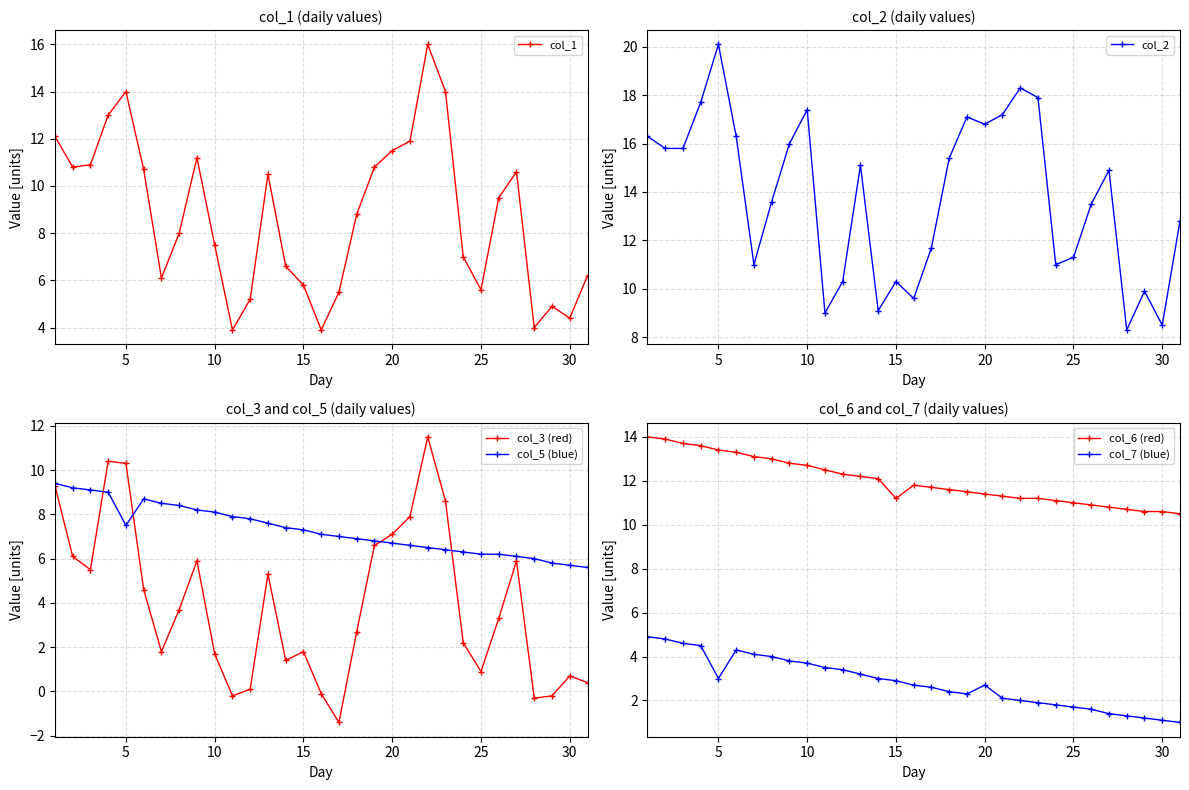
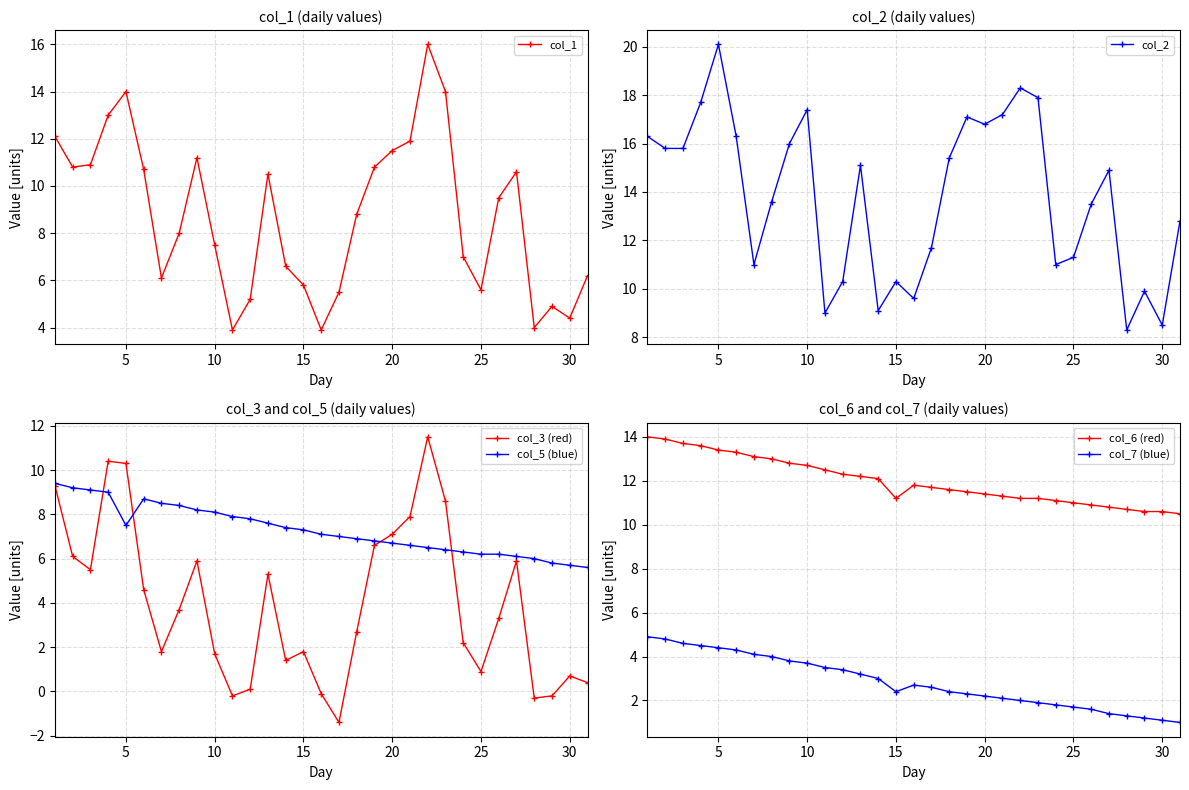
  {
    "col_1 (daily values)": {
      "5": 14.0,
      "10": 7.5,
      "15": 5.8,
      "20": 11.5,
      "25": 5.6,
      "30": 4.4
    },
    "col_2 (daily values)": {
      "5": 20.1,
      "10": 17.4,
      "15": 10.3,
      "20": 16.8,
      "25": 11.3,
      "30": 8.5
    },
    "col_3 and col_5 (daily values)": {
      "col_3 (red)": {
        "5": 10.3,
        "10": 1.7,
        "15": 1.8,
        "20": 7.1,
        "25": 0.9,
        "30": 0.7
      },
      "col_5 (blue)": {
        "5": 7.5,
        "10": 8.1,
        "15": 7.3,
        "20": 6.7,
        "25": 6.2,
        "30": 5.7
      }
    },
    "col_6 and col_7 (daily values)": {
      "col_6 (red)": {
        "5": 13.4,
        "10": 12.7,
        "15": 11.2,
        "20": 11.4,
        "25": 11.0,
        "30": 10.6
      },
      "col_7 (blue)": {
-       "5": 3.0,
+       "5": 4.4,
        "10": 3.7,
-       "15": 2.9,
-       "20": 2.7,
+       "15": 2.4,
+       "20": 2.2,
        "25": 1.7,
        "30": 1.1
      }
    }
  }
